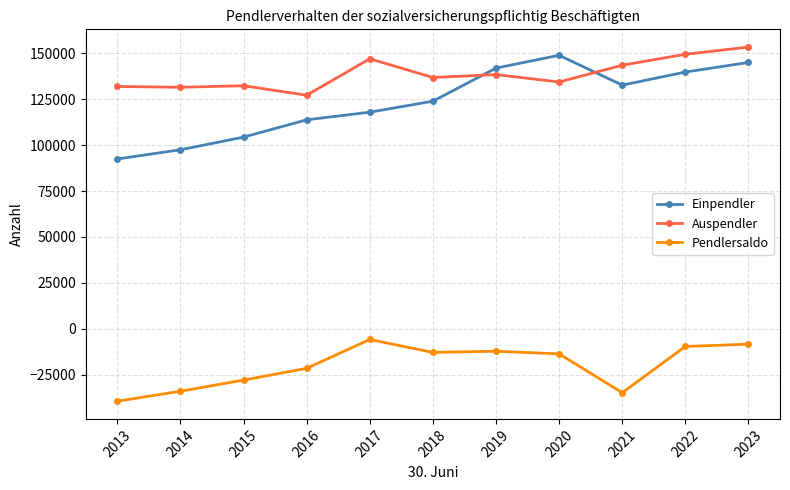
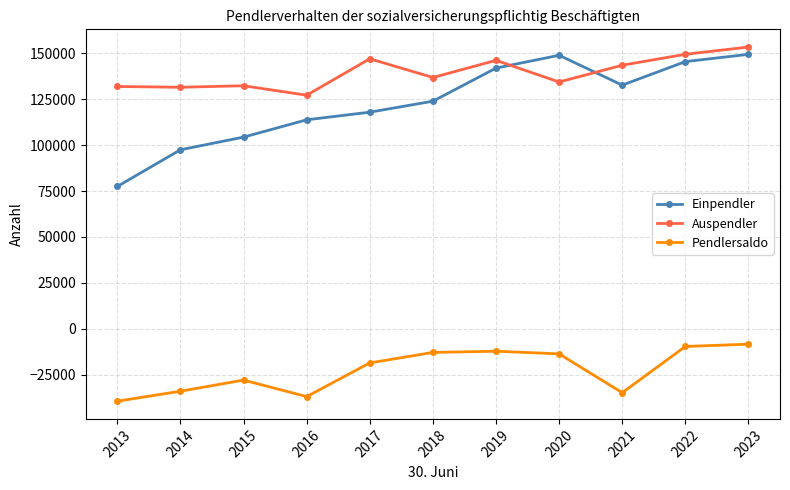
  {
    "Einpendler": {
-     "2013": 92000,
+     "2013": 77000,
      "2014": 97000,
      "2015": 104000,
      "2016": 114000,
      "2017": 118000,
      "2018": 124000,
      "2019": 142000,
      "2020": 149000,
      "2021": 133000,
-     "2022": 140000,
-     "2023": 145000
+     "2022": 145000,
+     "2023": 149000
    },
    "Auspendler": {
      "2013": 132000,
      "2014": 132000,
      "2015": 132000,
      "2016": 127000,
      "2017": 147000,
      "2018": 137000,
-     "2019": 138000,
+     "2019": 146000,
      "2020": 134000,
      "2021": 144000,
      "2022": 149000,
      "2023": 153000
    },
    "Pendlersaldo": {
      "2013": -39000,
      "2014": -34000,
      "2015": -28000,
-     "2016": -22000,
-     "2017": -6000,
+     "2016": -37000,
+     "2017": -19000,
      "2018": -13000,
      "2019": -12000,
      "2020": -14000,
      "2021": -35000,
      "2022": -10000,
      "2023": -8000
    }
  }
